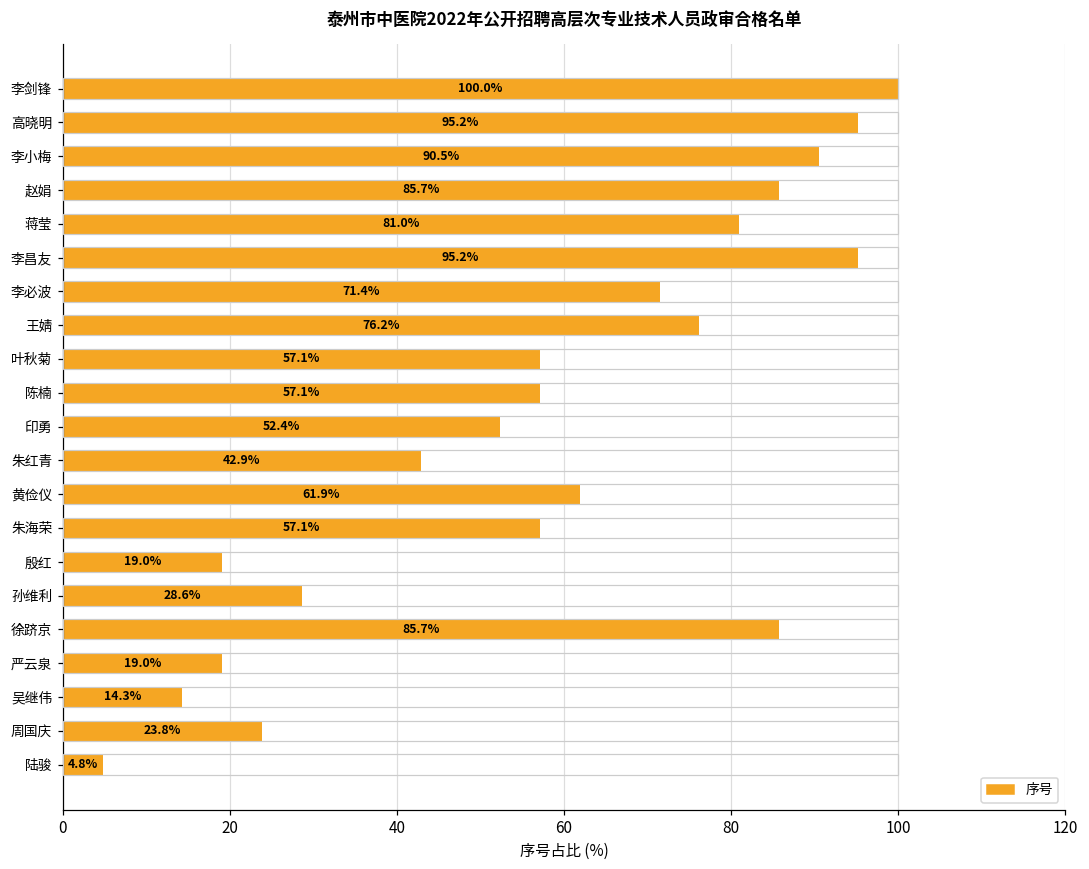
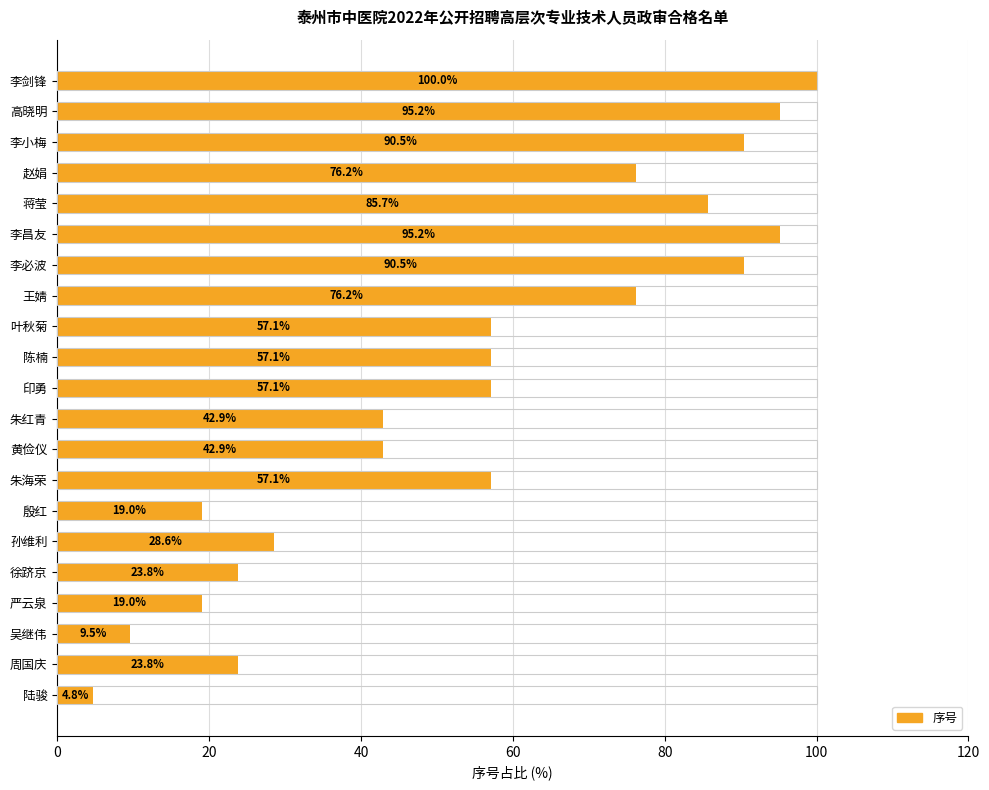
  {
    "李剑锋": "100.0%",
    "高晓明": "95.2%",
    "李小梅": "90.5%",
-   "赵娟": "85.7%",
-   "蒋莹": "81.0%",
+   "赵娟": "76.2%",
+   "蒋莹": "85.7%",
    "李昌友": "95.2%",
-   "李必波": "71.4%",
+   "李必波": "90.5%",
    "王婧": "76.2%",
    "叶秋菊": "57.1%",
    "陈楠": "57.1%",
-   "印勇": "52.4%",
+   "印勇": "57.1%",
    "朱红青": "42.9%",
-   "黄俭仪": "61.9%",
+   "黄俭仪": "42.9%",
    "朱海荣": "57.1%",
    "殷红": "19.0%",
    "孙维利": "28.6%",
-   "徐跻京": "85.7%",
+   "徐跻京": "23.8%",
    "严云泉": "19.0%",
-   "吴继伟": "14.3%",
+   "吴继伟": "9.5%",
    "周国庆": "23.8%",
    "陆骏": "4.8%"
  }
